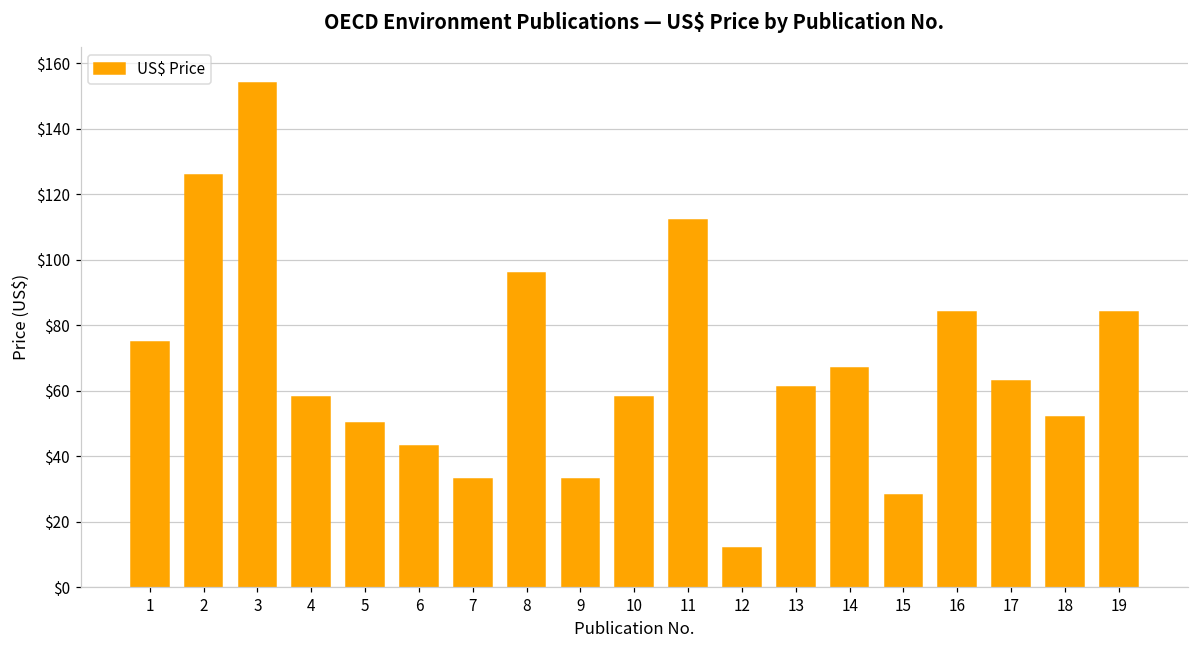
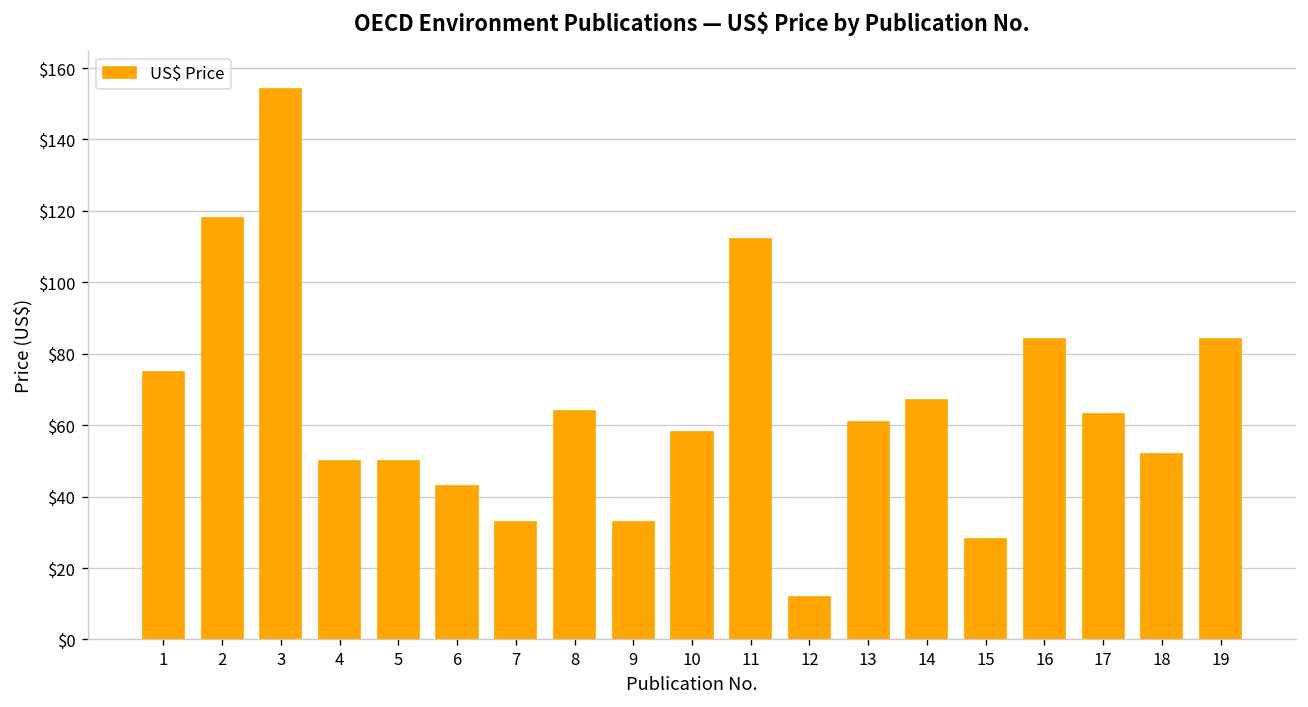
  {
    "1": "$75",
-   "2": "$126",
+   "2": "$118",
    "3": "$154",
-   "4": "$58",
+   "4": "$50",
    "5": "$50",
    "6": "$43",
    "7": "$33",
-   "8": "$96",
+   "8": "$64",
    "9": "$33",
    "10": "$58",
    "11": "$112",
    "12": "$12",
    "13": "$61",
    "14": "$67",
    "15": "$28",
    "16": "$84",
    "17": "$63",
    "18": "$52",
    "19": "$84"
  }
